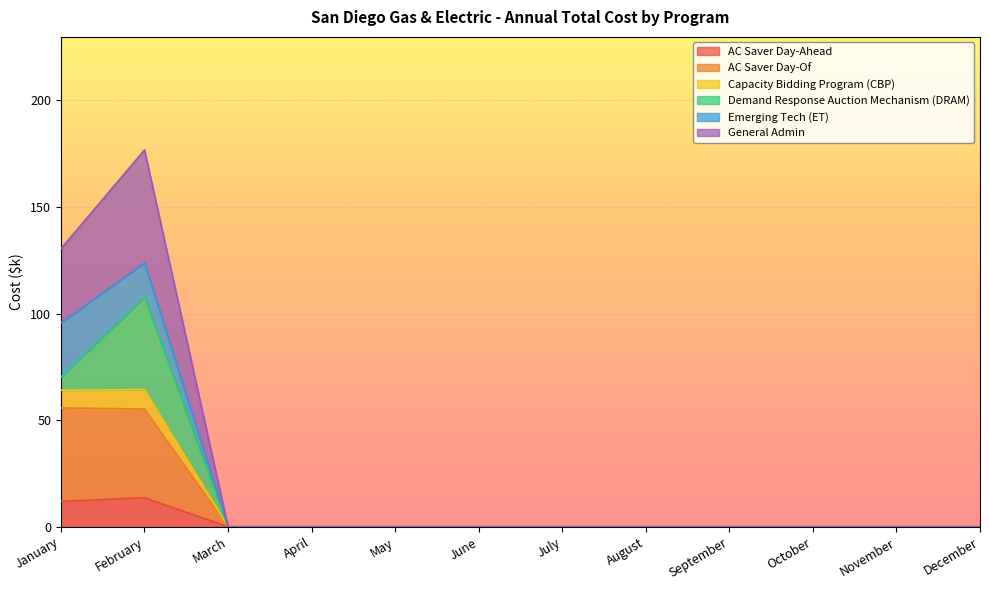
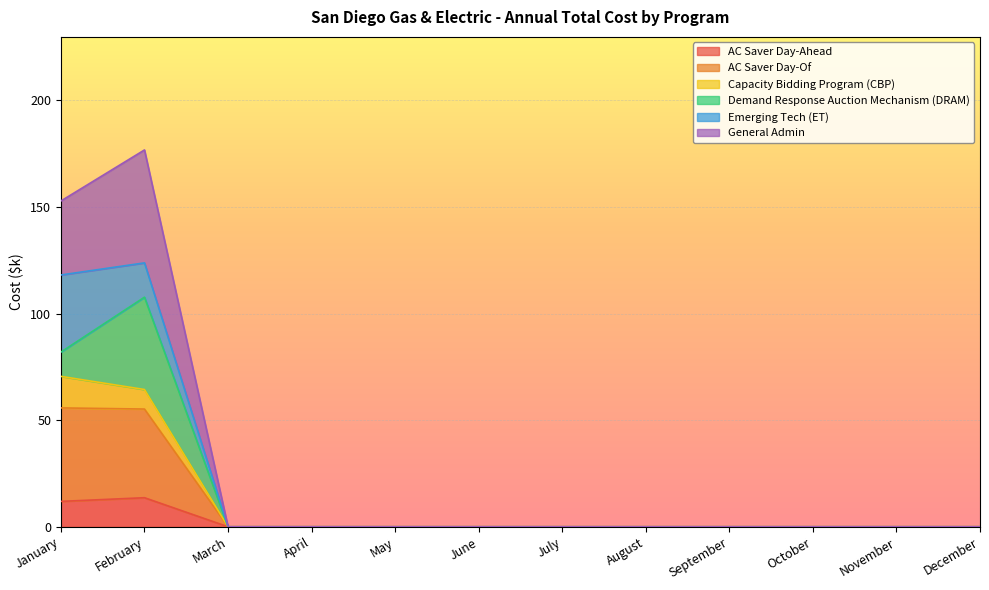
  {
    "Capacity Bidding Program (CBP)": {
-     "January": 8,
+     "January": 15,
      "February": 9
    },
    "Demand Response Auction Mechanism (DRAM)": {
-     "January": 6,
+     "January": 11,
      "February": 43
    },
    "Emerging Tech (ET)": {
-     "January": 25,
+     "January": 36,
      "February": 16
    },
    "General Admin": {
      "January": 35,
      "February": 53
    }
  }
